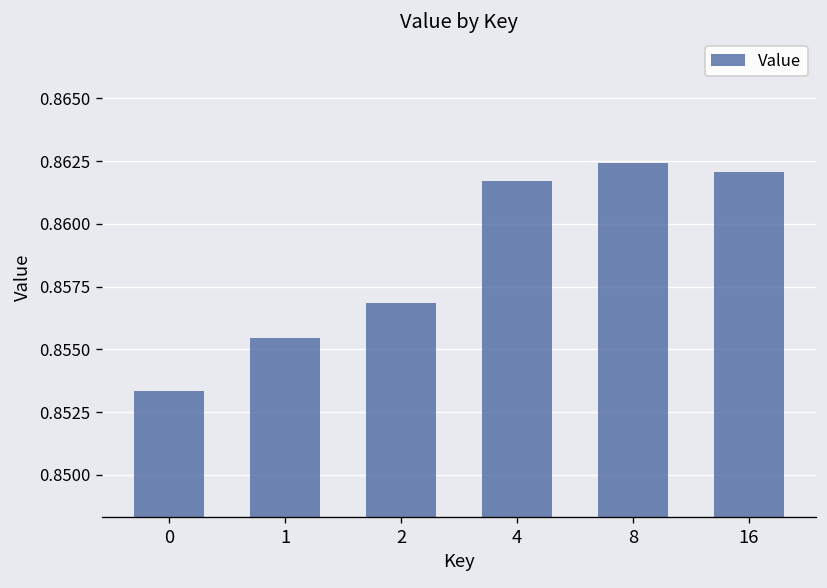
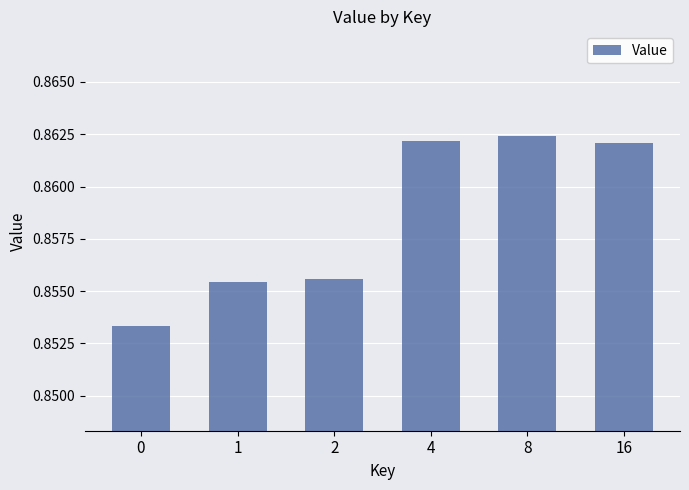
  {
    "0": 0.8533,
    "1": 0.8554,
-   "2": 0.8569,
-   "4": 0.8617,
+   "2": 0.8556,
+   "4": 0.8622,
    "8": 0.8624,
    "16": 0.8621
  }
